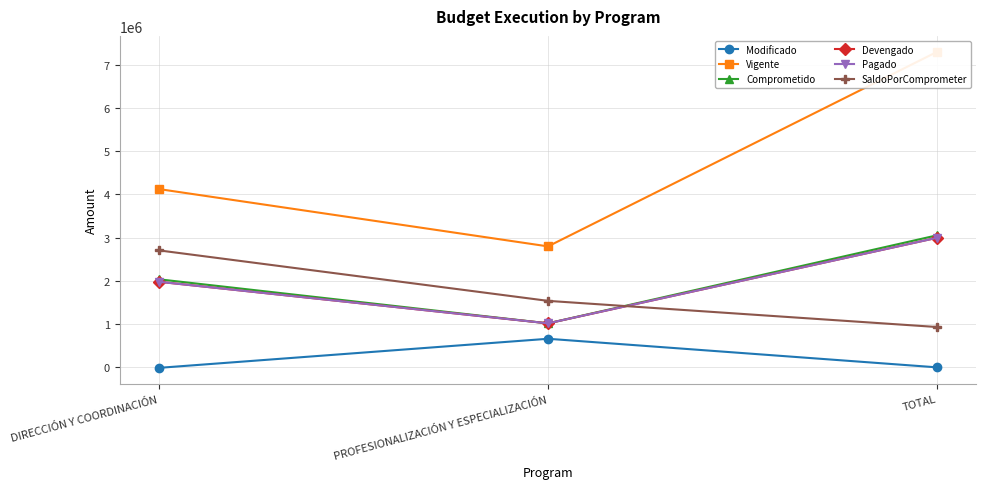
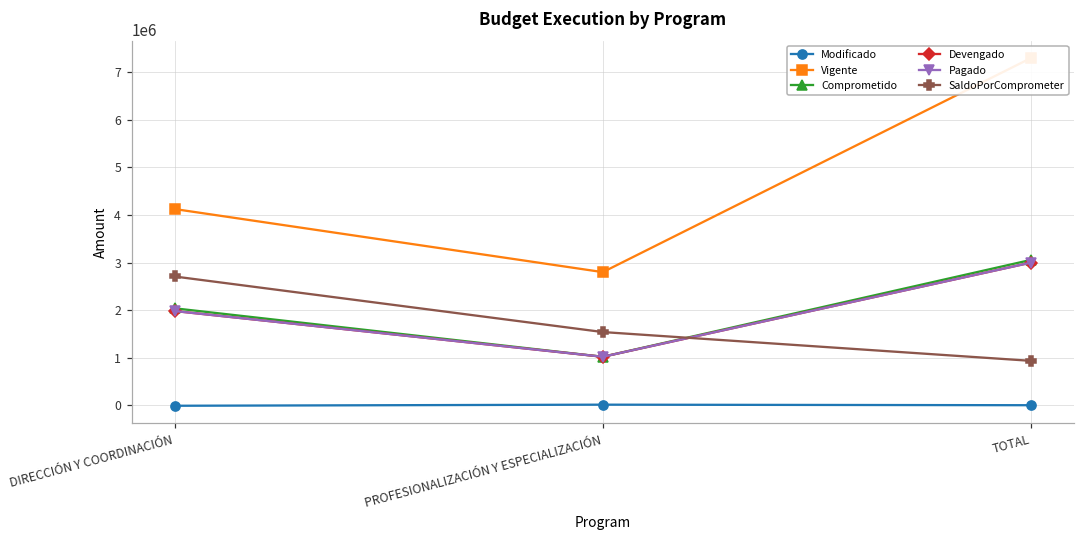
  {
    "Modificado": {
      "DIRECCIÓN Y COORDINACIÓN": 0,
-     "PROFESIONALIZACIÓN Y ESPECIALIZACIÓN": 700000,
+     "PROFESIONALIZACIÓN Y ESPECIALIZACIÓN": 0,
      "TOTAL": 0
    },
    "Vigente": {
      "DIRECCIÓN Y COORDINACIÓN": 4100000,
      "PROFESIONALIZACIÓN Y ESPECIALIZACIÓN": 2800000
    },
    "SaldoPorComprometer": {
      "DIRECCIÓN Y COORDINACIÓN": 2700000,
      "PROFESIONALIZACIÓN Y ESPECIALIZACIÓN": 1500000,
      "TOTAL": 900000
    }
  }
